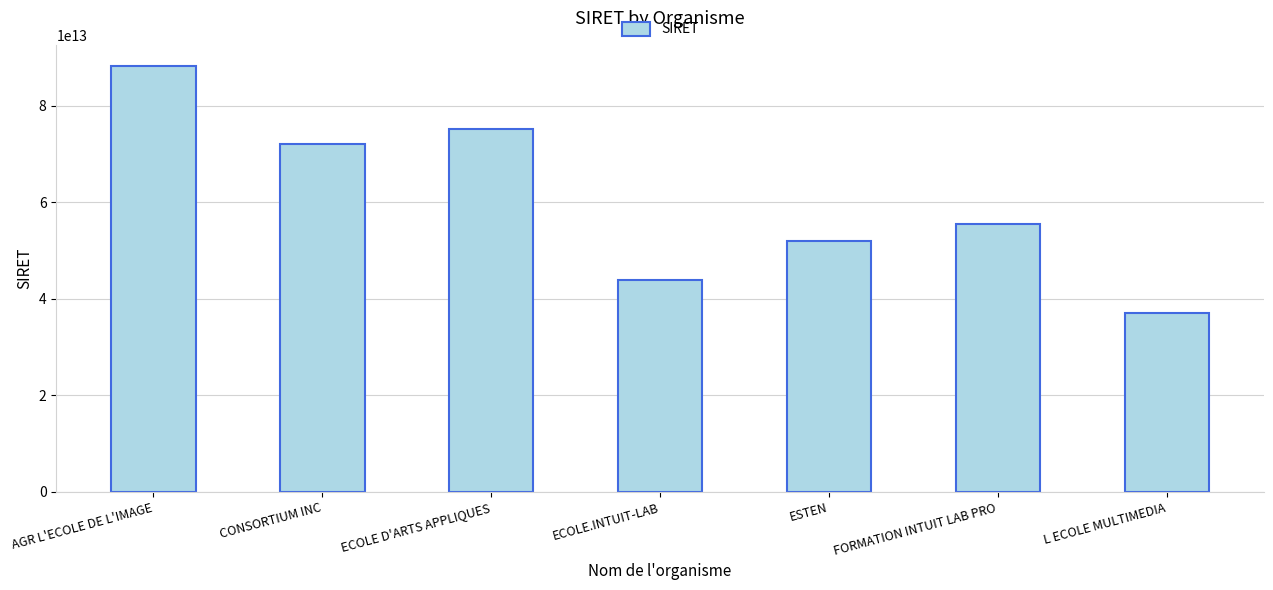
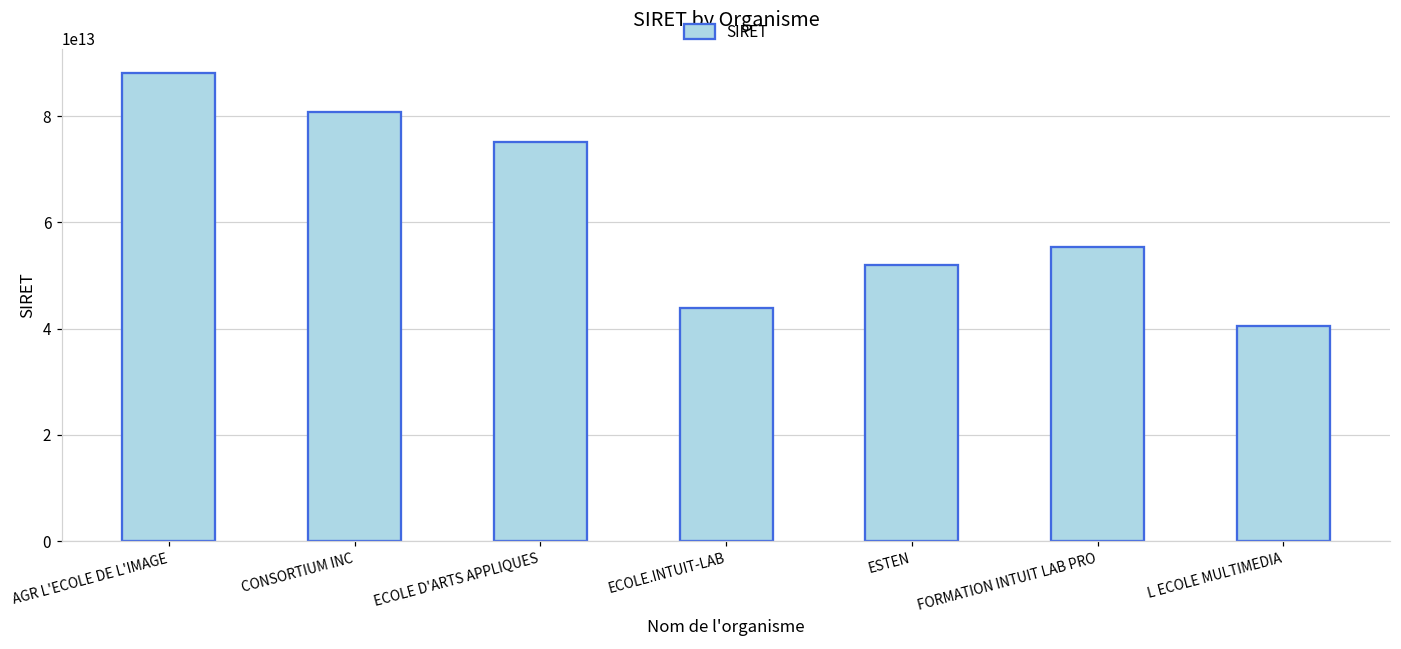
  {
    "AGR L'ECOLE DE L'IMAGE": 88000000000000,
-   "CONSORTIUM INC": 72000000000000,
+   "CONSORTIUM INC": 81000000000000,
    "ECOLE D'ARTS APPLIQUES": 75000000000000,
    "ECOLE.INTUIT-LAB": 44000000000000,
    "ESTEN": 52000000000000,
    "FORMATION INTUIT LAB PRO": 55000000000000,
-   "L ECOLE MULTIMEDIA": 37000000000000
+   "L ECOLE MULTIMEDIA": 40000000000000
  }
